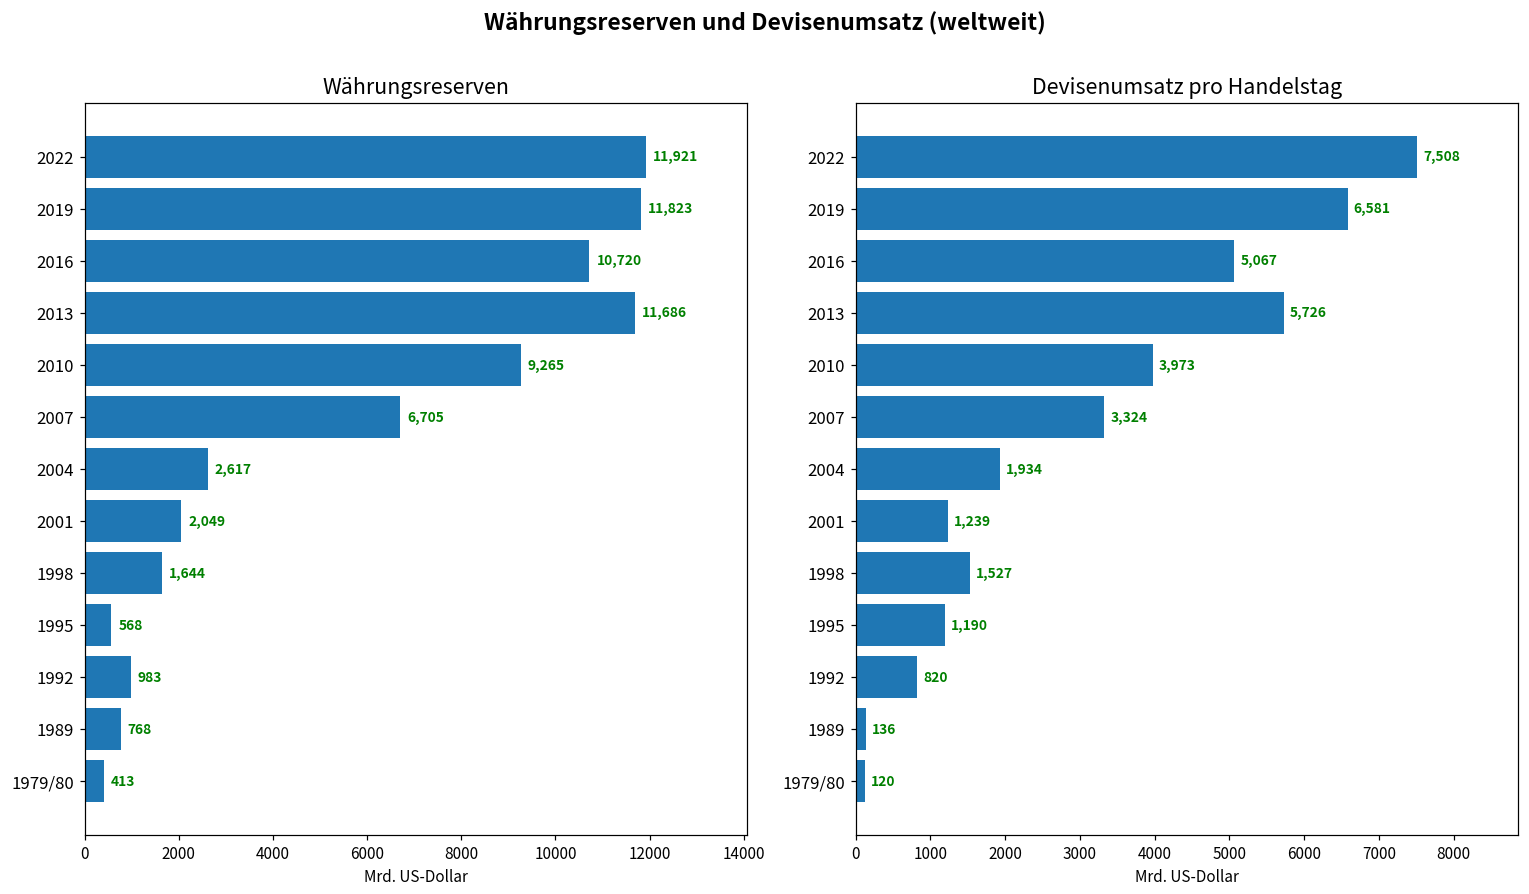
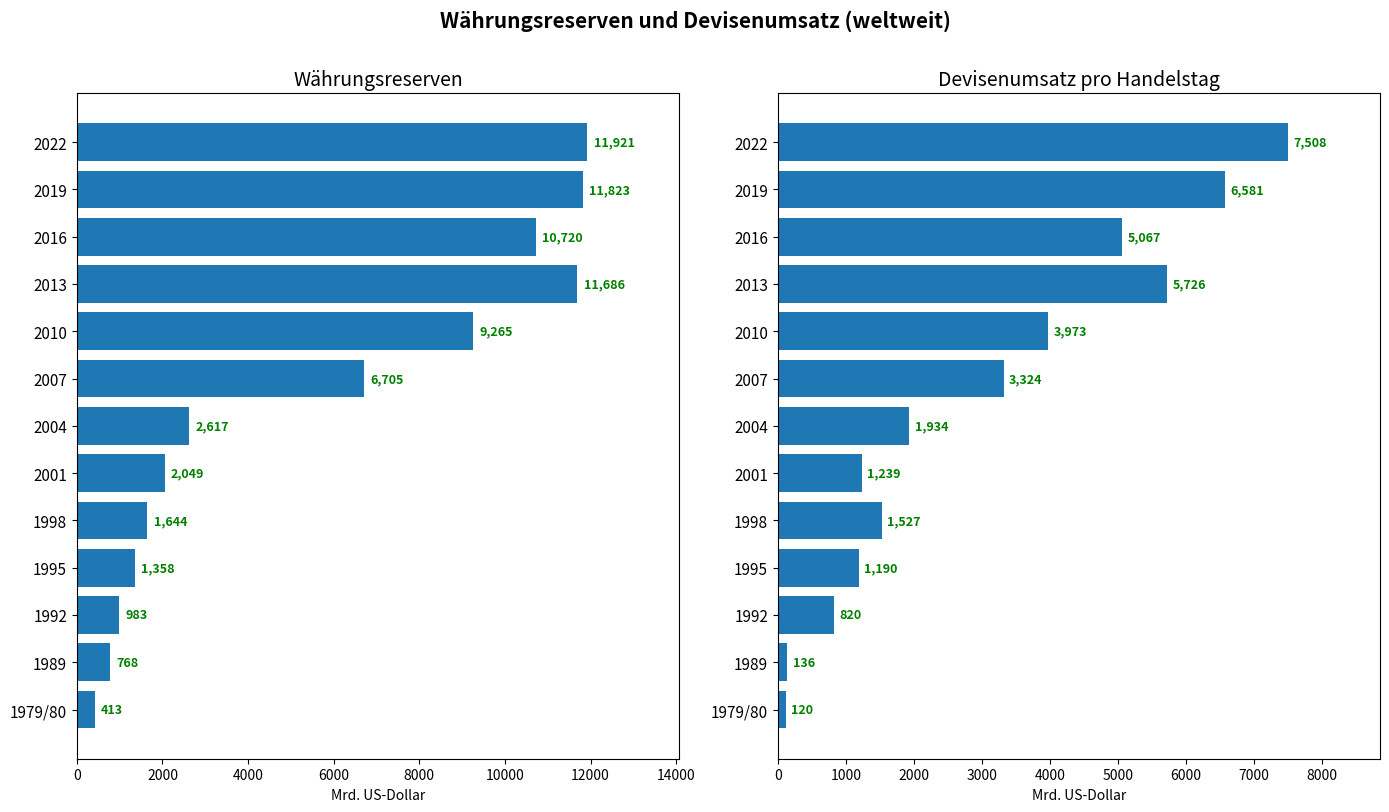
  {
    "Währungsreserven": {
      "2022": "11,921",
      "2019": "11,823",
      "2016": "10,720",
      "2013": "11,686",
      "2010": "9,265",
      "2007": "6,705",
      "2004": "2,617",
      "2001": "2,049",
      "1998": "1,644",
-     "1995": "568",
+     "1995": "1,358",
      "1992": "983",
      "1989": "768",
      "1979/80": "413"
    },
    "Devisenumsatz pro Handelstag": {
      "2022": "7,508",
      "2019": "6,581",
      "2016": "5,067",
      "2013": "5,726",
      "2010": "3,973",
      "2007": "3,324",
      "2004": "1,934",
      "2001": "1,239",
      "1998": "1,527",
      "1995": "1,190",
      "1992": "820",
      "1989": "136",
      "1979/80": "120"
    }
  }
